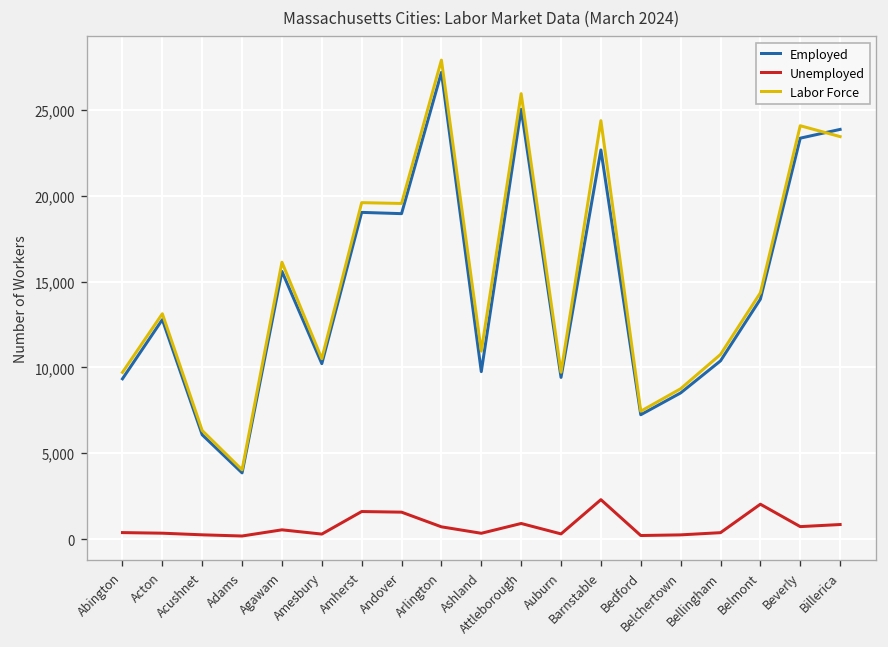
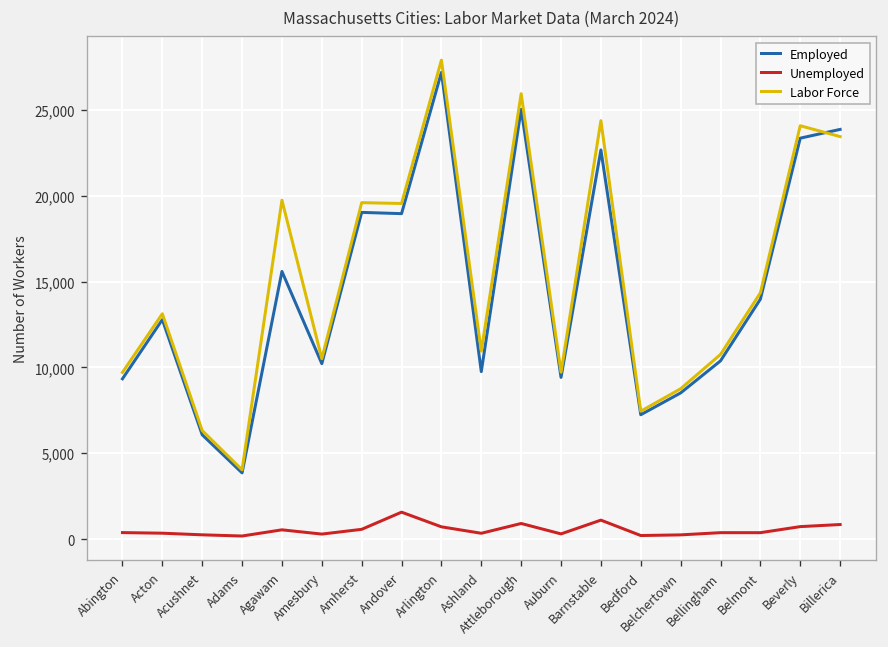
  {
    "Employed": {
      "Abington": "9,300",
      "Acton": "12,800",
      "Acushnet": "6,100",
      "Agawam": "15,600",
      "Amesbury": "10,200",
      "Amherst": "19,000",
      "Andover": "19,000",
      "Arlington": "27,200",
      "Ashland": "9,800",
      "Attleborough": "25,000",
      "Auburn": "9,400",
      "Barnstable": "22,700",
      "Bedford": "7,200",
      "Belchertown": "8,500",
      "Bellingham": "10,400",
      "Belmont": "14,000",
      "Beverly": "23,400",
      "Billerica": "23,900"
    },
    "Unemployed": {
      "Abington": "400",
      "Acton": "300",
      "Acushnet": "200",
      "Adams": "200",
      "Agawam": "500",
      "Amesbury": "300",
-     "Amherst": "1,600",
+     "Amherst": "600",
      "Andover": "1,600",
      "Arlington": "700",
      "Ashland": "300",
      "Attleborough": "900",
      "Auburn": "300",
-     "Barnstable": "2,300",
+     "Barnstable": "1,100",
      "Bedford": "200",
      "Belchertown": "200",
      "Bellingham": "400",
-     "Belmont": "2,000",
+     "Belmont": "400",
      "Beverly": "700",
      "Billerica": "800"
    },
    "Labor Force": {
      "Abington": "9,700",
      "Acton": "13,100",
      "Acushnet": "6,300",
-     "Agawam": "16,100",
+     "Agawam": "19,800",
      "Amesbury": "10,500",
      "Amherst": "19,600",
      "Andover": "19,600",
      "Arlington": "27,900",
      "Ashland": "10,900",
      "Attleborough": "26,000",
      "Auburn": "9,700",
      "Barnstable": "24,400",
      "Bedford": "7,500",
      "Belchertown": "8,800",
      "Bellingham": "10,800",
      "Belmont": "14,400",
      "Beverly": "24,100",
      "Billerica": "23,500"
    }
  }
